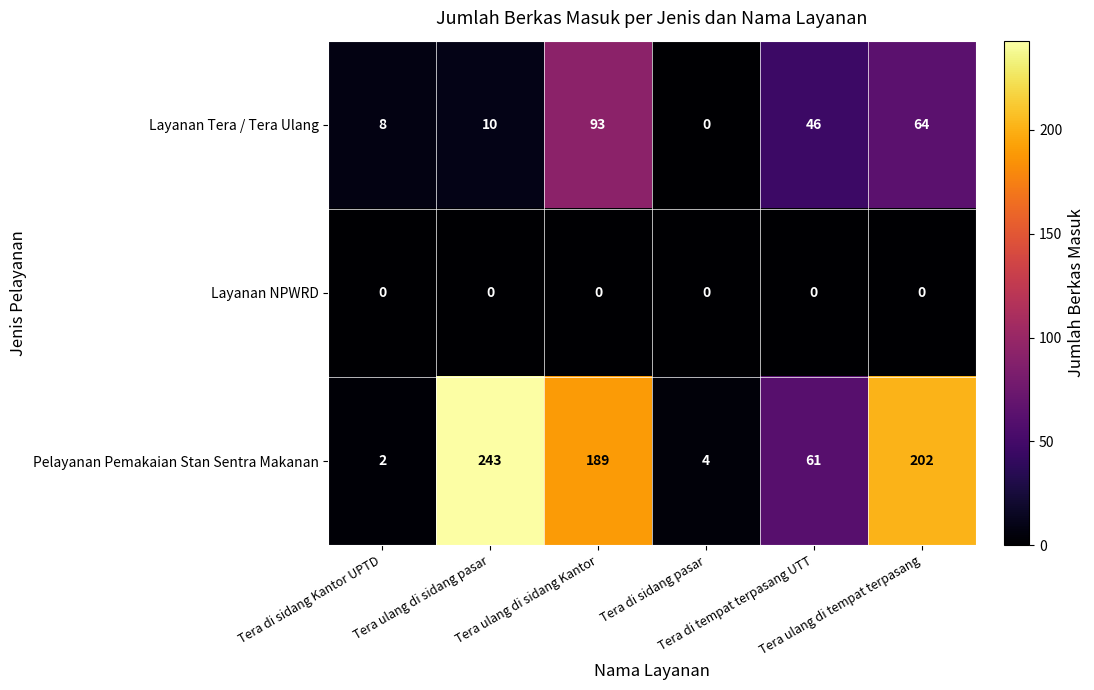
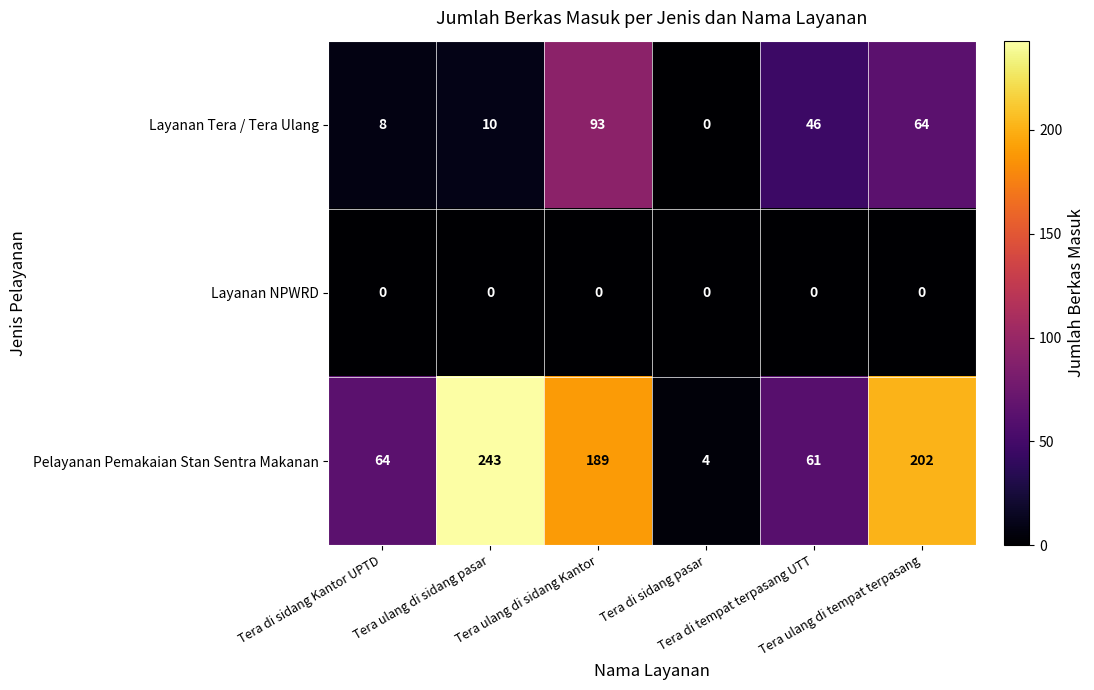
  {
    "Layanan Tera / Tera Ulang": {
      "Tera di sidang Kantor UPTD": 8,
      "Tera ulang di sidang pasar": 10,
      "Tera ulang di sidang Kantor": 93,
      "Tera di sidang pasar": 0,
      "Tera di tempat terpasang UTT": 46,
      "Tera ulang di tempat terpasang": 64
    },
    "Layanan NPWRD": {
      "Tera di sidang Kantor UPTD": 0,
      "Tera ulang di sidang pasar": 0,
      "Tera ulang di sidang Kantor": 0,
      "Tera di sidang pasar": 0,
      "Tera di tempat terpasang UTT": 0,
      "Tera ulang di tempat terpasang": 0
    },
    "Pelayanan Pemakaian Stan Sentra Makanan": {
-     "Tera di sidang Kantor UPTD": 2,
+     "Tera di sidang Kantor UPTD": 64,
      "Tera ulang di sidang pasar": 243,
      "Tera ulang di sidang Kantor": 189,
      "Tera di sidang pasar": 4,
      "Tera di tempat terpasang UTT": 61,
      "Tera ulang di tempat terpasang": 202
    }
  }
